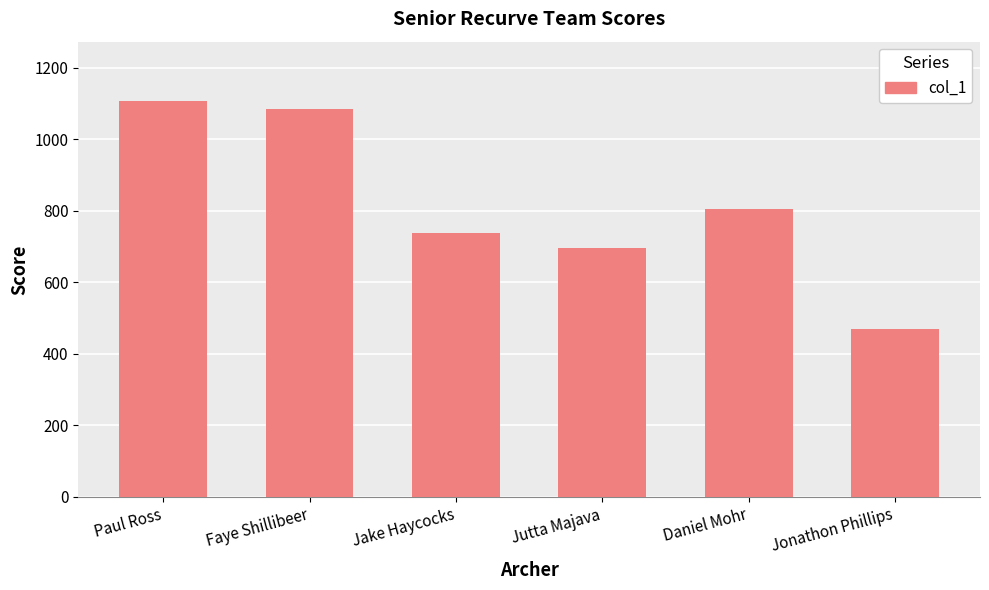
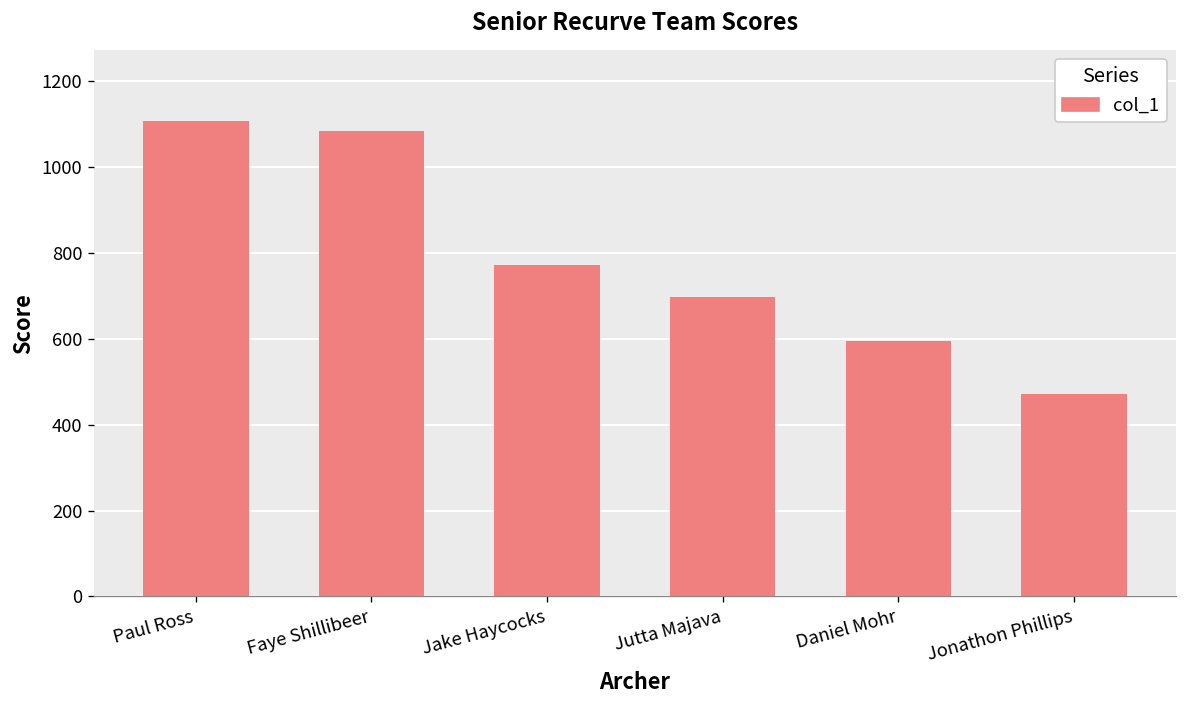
  {
    "Paul Ross": 1110,
    "Faye Shillibeer": 1090,
-   "Jake Haycocks": 740,
+   "Jake Haycocks": 770,
    "Jutta Majava": 700,
-   "Daniel Mohr": 810,
+   "Daniel Mohr": 600,
    "Jonathon Phillips": 470
  }
